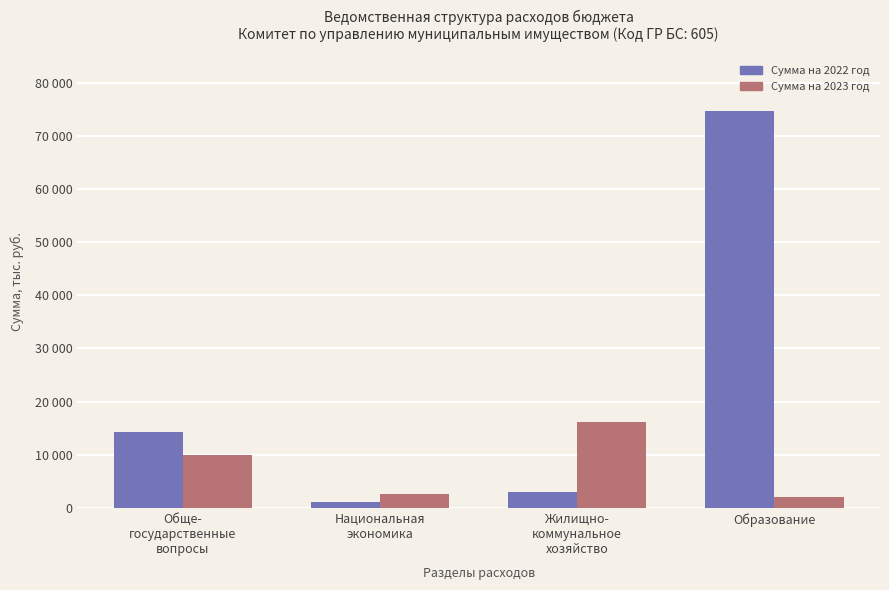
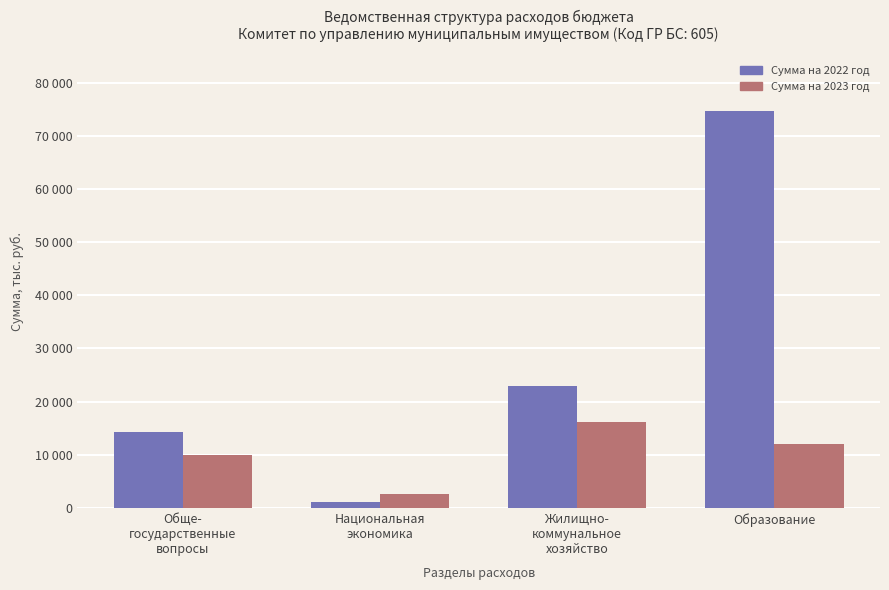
  {
    "Сумма на 2022 год": {
      "Обще- государственные вопросы": 14000,
      "Национальная экономика": 1000,
-     "Жилищно- коммунальное хозяйство": 3000,
+     "Жилищно- коммунальное хозяйство": 23000,
      "Образование": 75000
    },
    "Сумма на 2023 год": {
      "Обще- государственные вопросы": 10000,
      "Национальная экономика": 3000,
      "Жилищно- коммунальное хозяйство": 16000,
-     "Образование": 2000
+     "Образование": 12000
    }
  }
